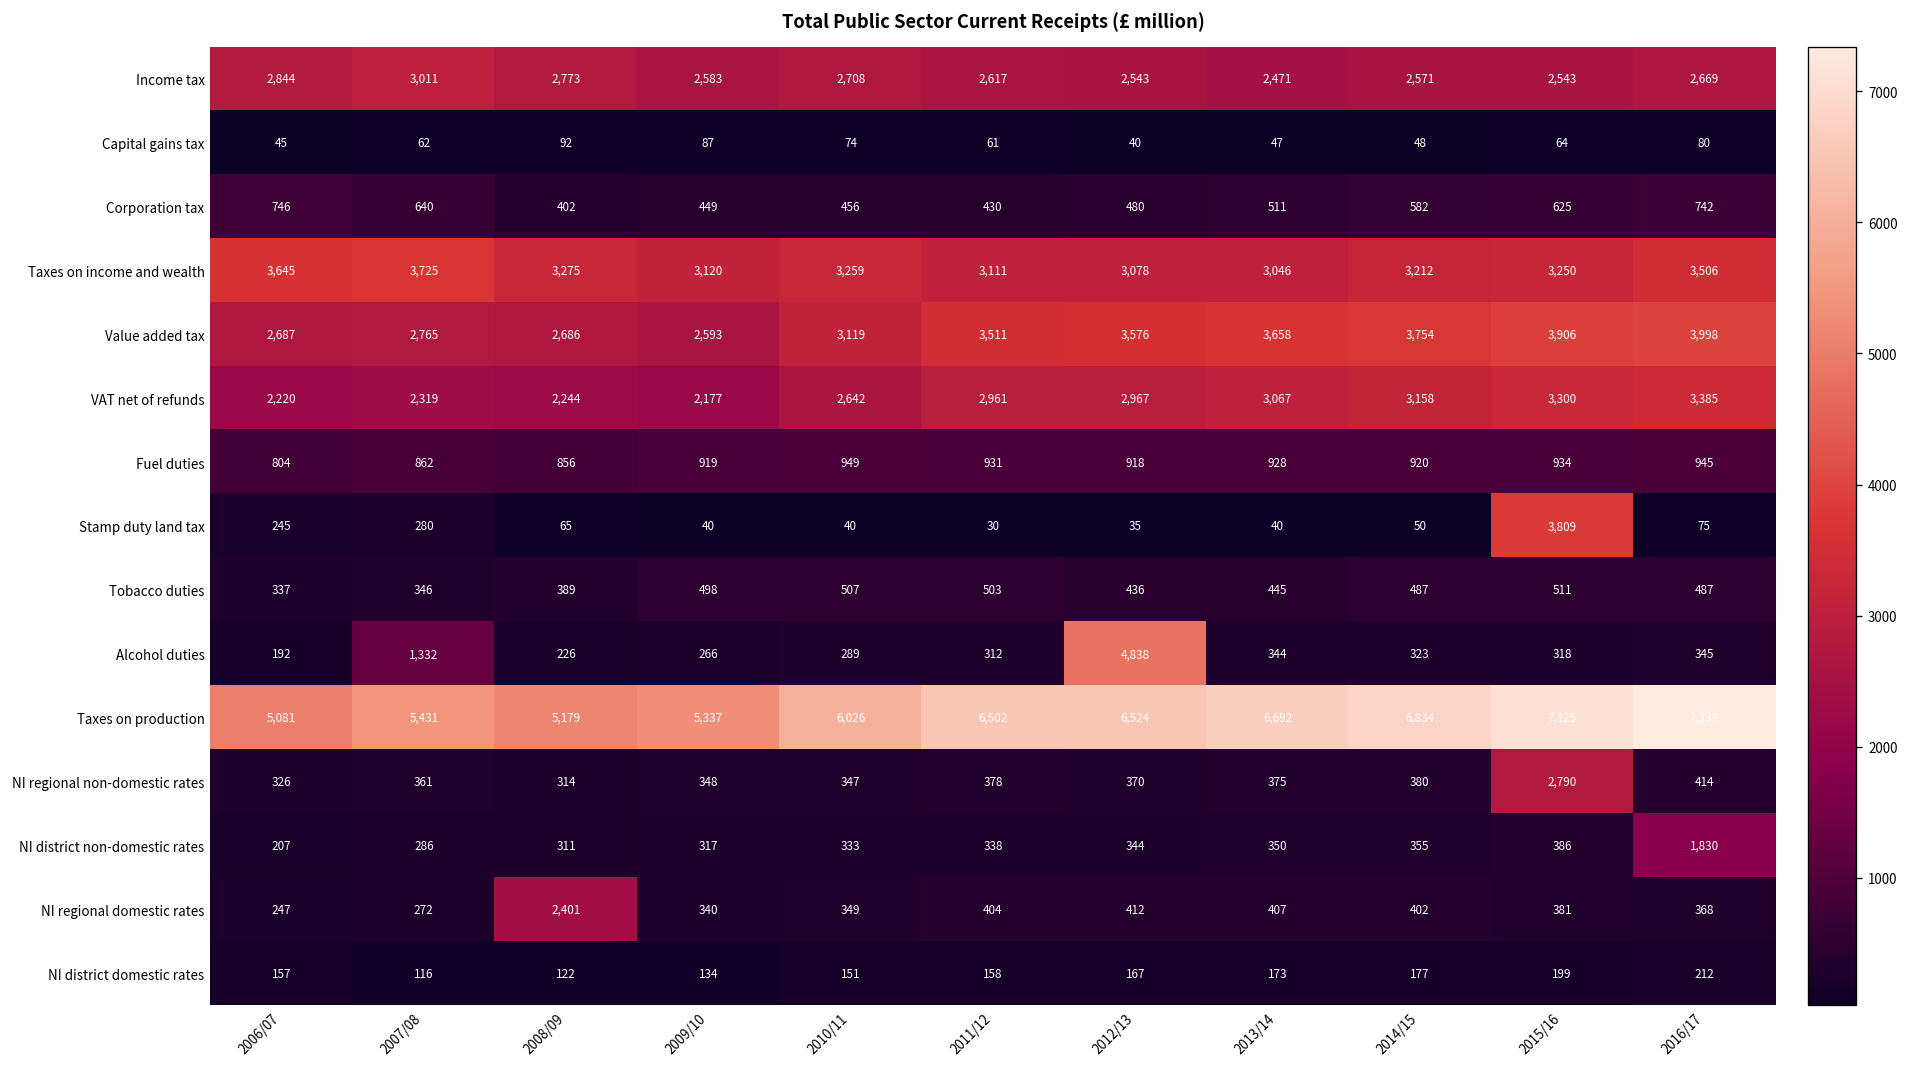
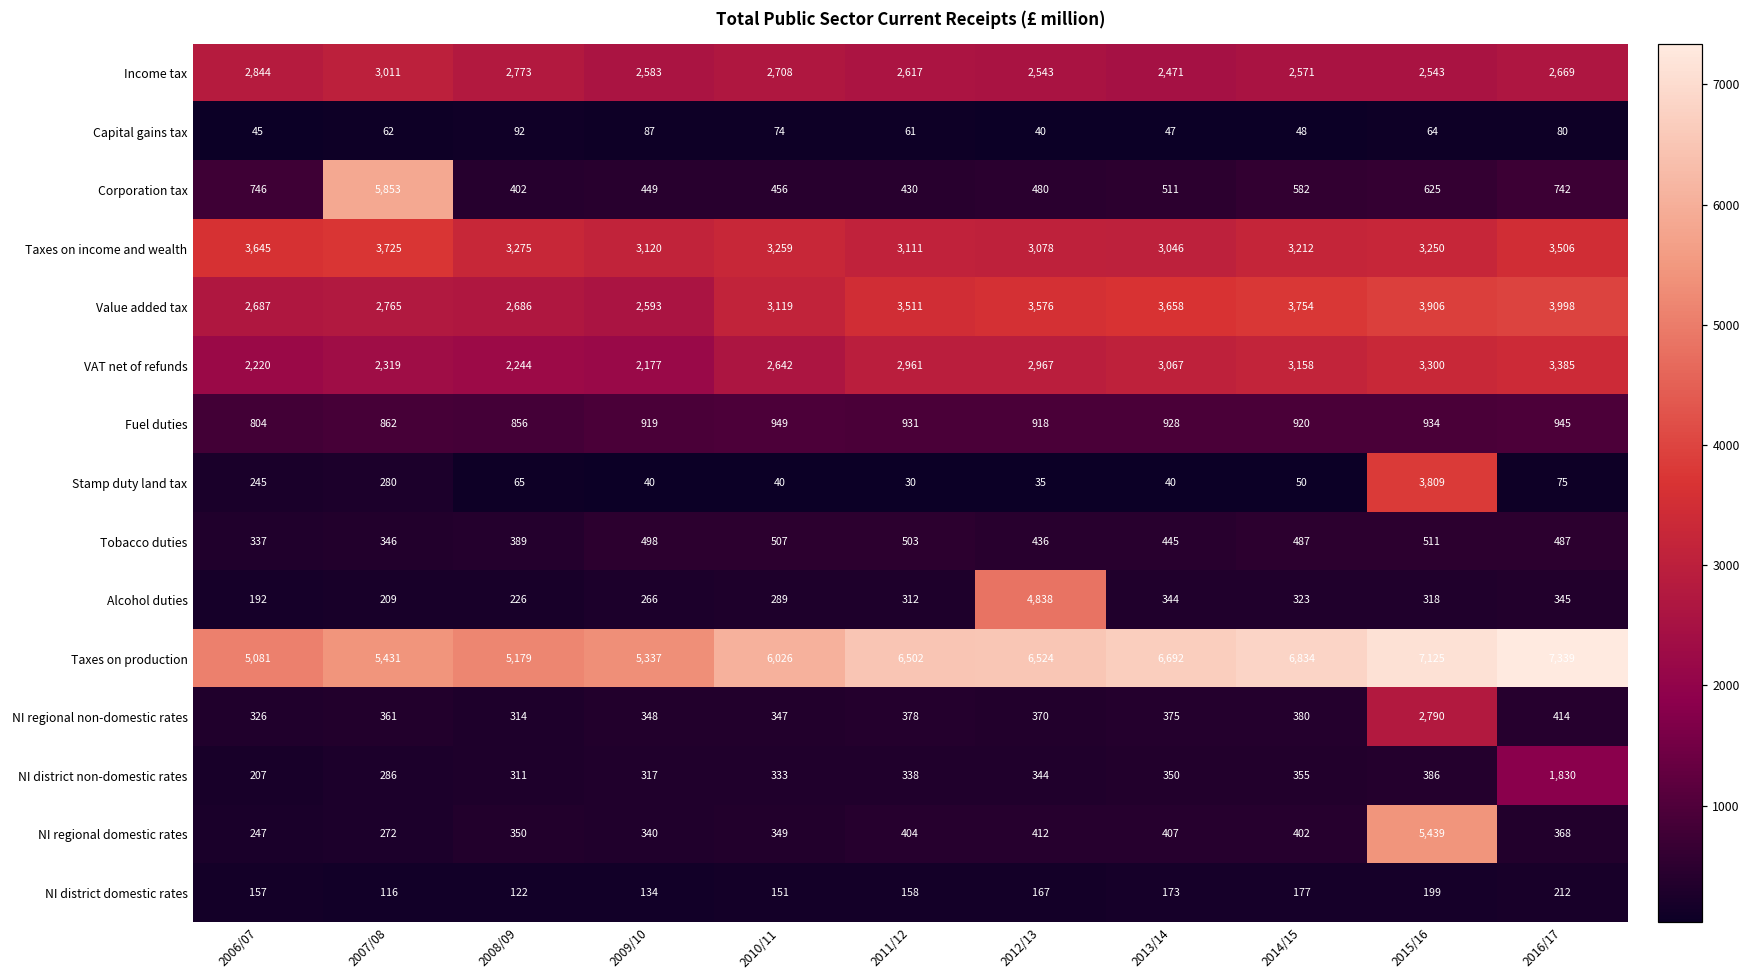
  {
    "Income tax": {
      "2006/07": "2,844",
      "2007/08": "3,011",
      "2008/09": "2,773",
      "2009/10": "2,583",
      "2010/11": "2,708",
      "2011/12": "2,617",
      "2012/13": "2,543",
      "2013/14": "2,471",
      "2014/15": "2,571",
      "2015/16": "2,543",
      "2016/17": "2,669"
    },
    "Capital gains tax": {
      "2006/07": "45",
      "2007/08": "62",
      "2008/09": "92",
      "2009/10": "87",
      "2010/11": "74",
      "2011/12": "61",
      "2012/13": "40",
      "2013/14": "47",
      "2014/15": "48",
      "2015/16": "64",
      "2016/17": "80"
    },
    "Corporation tax": {
      "2006/07": "746",
-     "2007/08": "640",
+     "2007/08": "5,853",
      "2008/09": "402",
      "2009/10": "449",
      "2010/11": "456",
      "2011/12": "430",
      "2012/13": "480",
      "2013/14": "511",
      "2014/15": "582",
      "2015/16": "625",
      "2016/17": "742"
    },
    "Taxes on income and wealth": {
      "2006/07": "3,645",
      "2007/08": "3,725",
      "2008/09": "3,275",
      "2009/10": "3,120",
      "2010/11": "3,259",
      "2011/12": "3,111",
      "2012/13": "3,078",
      "2013/14": "3,046",
      "2014/15": "3,212",
      "2015/16": "3,250",
      "2016/17": "3,506"
    },
    "Value added tax": {
      "2006/07": "2,687",
      "2007/08": "2,765",
      "2008/09": "2,686",
      "2009/10": "2,593",
      "2010/11": "3,119",
      "2011/12": "3,511",
      "2012/13": "3,576",
      "2013/14": "3,658",
      "2014/15": "3,754",
      "2015/16": "3,906",
      "2016/17": "3,998"
    },
    "VAT net of refunds": {
      "2006/07": "2,220",
      "2007/08": "2,319",
      "2008/09": "2,244",
      "2009/10": "2,177",
      "2010/11": "2,642",
      "2011/12": "2,961",
      "2012/13": "2,967",
      "2013/14": "3,067",
      "2014/15": "3,158",
      "2015/16": "3,300",
      "2016/17": "3,385"
    },
    "Fuel duties": {
      "2006/07": "804",
      "2007/08": "862",
      "2008/09": "856",
      "2009/10": "919",
      "2010/11": "949",
      "2011/12": "931",
      "2012/13": "918",
      "2013/14": "928",
      "2014/15": "920",
      "2015/16": "934",
      "2016/17": "945"
    },
    "Stamp duty land tax": {
      "2006/07": "245",
      "2007/08": "280",
      "2008/09": "65",
      "2009/10": "40",
      "2010/11": "40",
      "2011/12": "30",
      "2012/13": "35",
      "2013/14": "40",
      "2014/15": "50",
      "2015/16": "3,809",
      "2016/17": "75"
    },
    "Tobacco duties": {
      "2006/07": "337",
      "2007/08": "346",
      "2008/09": "389",
      "2009/10": "498",
      "2010/11": "507",
      "2011/12": "503",
      "2012/13": "436",
      "2013/14": "445",
      "2014/15": "487",
      "2015/16": "511",
      "2016/17": "487"
    },
    "Alcohol duties": {
      "2006/07": "192",
-     "2007/08": "1,332",
+     "2007/08": "209",
      "2008/09": "226",
      "2009/10": "266",
      "2010/11": "289",
      "2011/12": "312",
      "2012/13": "4,838",
      "2013/14": "344",
      "2014/15": "323",
      "2015/16": "318",
      "2016/17": "345"
    },
    "Taxes on production": {
      "2006/07": "5,081",
      "2007/08": "5,431",
      "2008/09": "5,179",
      "2009/10": "5,337",
      "2010/11": "6,026",
      "2011/12": "6,502",
      "2012/13": "6,524",
      "2013/14": "6,692",
      "2014/15": "6,834"
    },
    "NI regional non-domestic rates": {
      "2006/07": "326",
      "2007/08": "361",
      "2008/09": "314",
      "2009/10": "348",
      "2010/11": "347",
      "2011/12": "378",
      "2012/13": "370",
      "2013/14": "375",
      "2014/15": "380",
      "2015/16": "2,790",
      "2016/17": "414"
    },
    "NI district non-domestic rates": {
      "2006/07": "207",
      "2007/08": "286",
      "2008/09": "311",
      "2009/10": "317",
      "2010/11": "333",
      "2011/12": "338",
      "2012/13": "344",
      "2013/14": "350",
      "2014/15": "355",
      "2015/16": "386",
      "2016/17": "1,830"
    },
    "NI regional domestic rates": {
      "2006/07": "247",
      "2007/08": "272",
-     "2008/09": "2,401",
+     "2008/09": "350",
      "2009/10": "340",
      "2010/11": "349",
      "2011/12": "404",
      "2012/13": "412",
      "2013/14": "407",
      "2014/15": "402",
-     "2015/16": "381",
+     "2015/16": "5,439",
      "2016/17": "368"
    },
    "NI district domestic rates": {
      "2006/07": "157",
      "2007/08": "116",
      "2008/09": "122",
      "2009/10": "134",
      "2010/11": "151",
      "2011/12": "158",
      "2012/13": "167",
      "2013/14": "173",
      "2014/15": "177",
      "2015/16": "199",
      "2016/17": "212"
    }
  }
